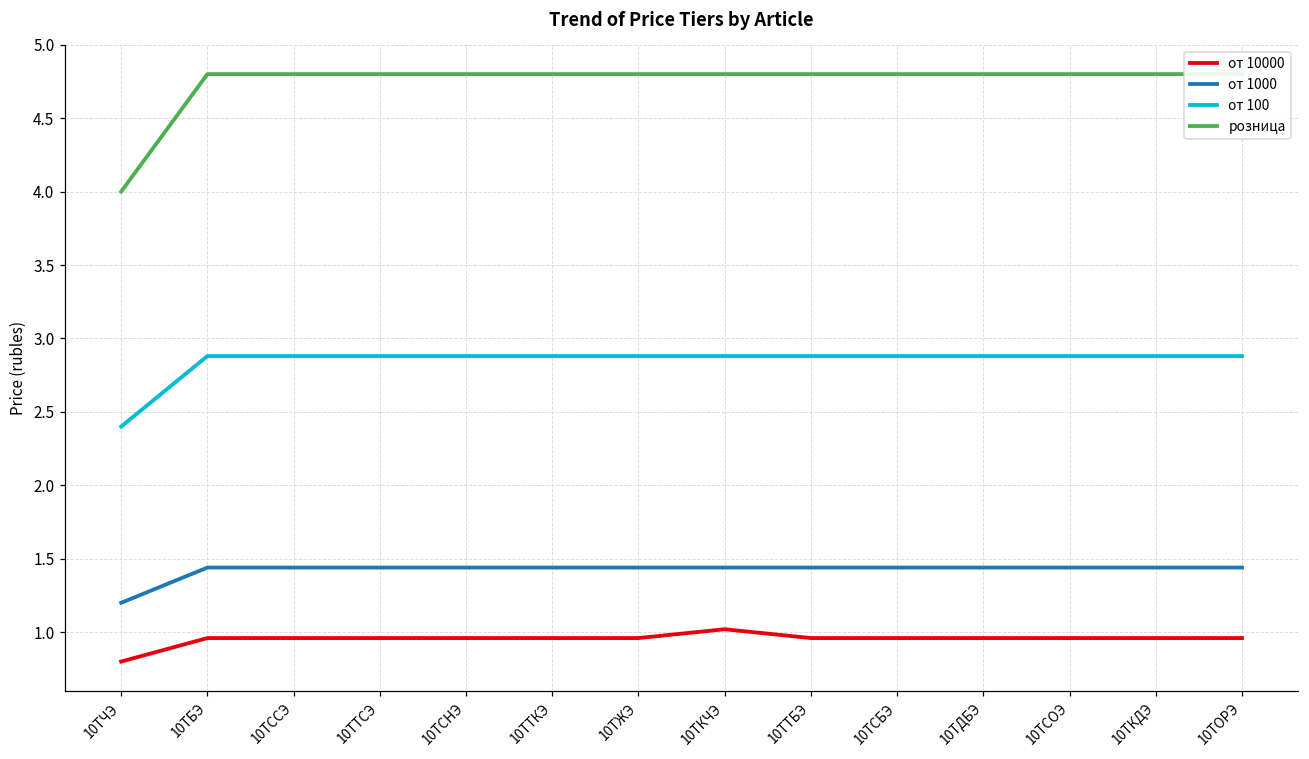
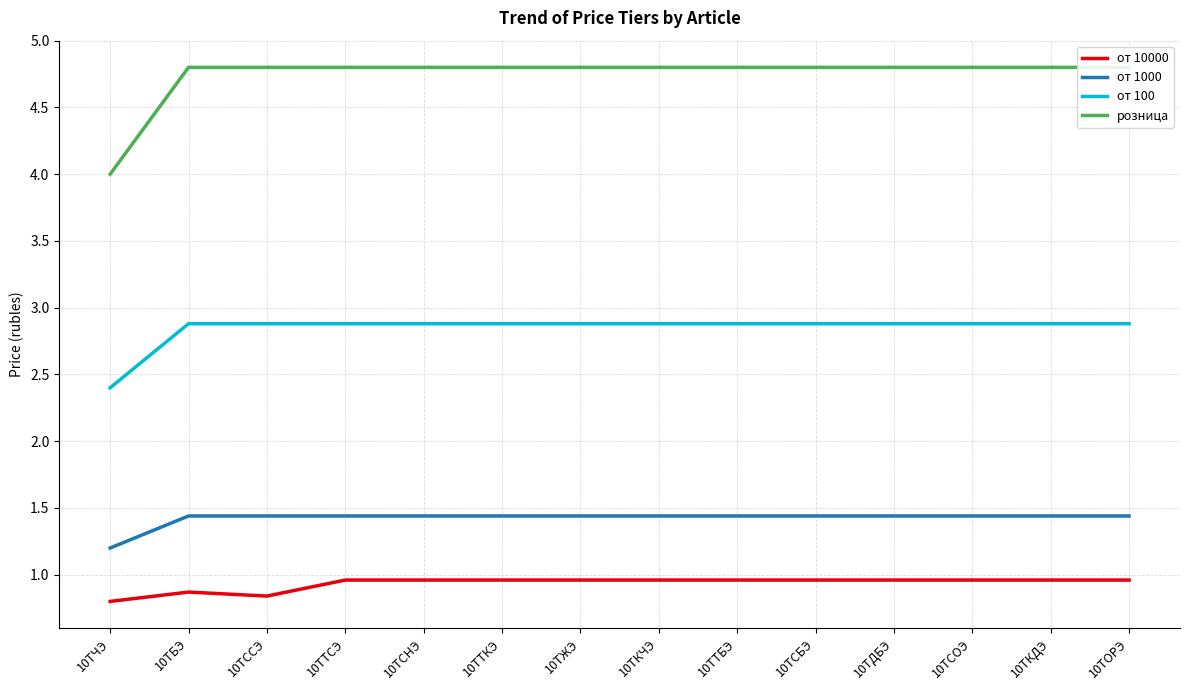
  {
    "от 10000": {
      "10ТЧЭ": 0.80,
-     "10ТБЭ": 0.96,
-     "10ТССЭ": 0.96,
+     "10ТБЭ": 0.87,
+     "10ТССЭ": 0.84,
      "10ТТСЭ": 0.96,
      "10ТСНЭ": 0.96,
      "10ТТКЭ": 0.96,
      "10ТЖЭ": 0.96,
-     "10ТКЧЭ": 1.02,
+     "10ТКЧЭ": 0.96,
      "10ТТБЭ": 0.96,
      "10ТСБЭ": 0.96,
      "10ТДБЭ": 0.96,
      "10ТСОЭ": 0.96,
      "10ТКДЭ": 0.96,
      "10ТОРЭ": 0.96
    },
    "от 1000": {
      "10ТЧЭ": 1.20,
      "10ТБЭ": 1.44,
      "10ТССЭ": 1.44,
      "10ТТСЭ": 1.44,
      "10ТСНЭ": 1.44,
      "10ТТКЭ": 1.44,
      "10ТЖЭ": 1.44,
      "10ТКЧЭ": 1.44,
      "10ТТБЭ": 1.44,
      "10ТСБЭ": 1.44,
      "10ТДБЭ": 1.44,
      "10ТСОЭ": 1.44,
      "10ТКДЭ": 1.44,
      "10ТОРЭ": 1.44
    },
    "от 100": {
      "10ТЧЭ": 2.40,
      "10ТБЭ": 2.88,
      "10ТССЭ": 2.88,
      "10ТТСЭ": 2.88,
      "10ТСНЭ": 2.88,
      "10ТТКЭ": 2.88,
      "10ТЖЭ": 2.88,
      "10ТКЧЭ": 2.88,
      "10ТТБЭ": 2.88,
      "10ТСБЭ": 2.88,
      "10ТДБЭ": 2.88,
      "10ТСОЭ": 2.88,
      "10ТКДЭ": 2.88,
      "10ТОРЭ": 2.88
    },
    "розница": {
      "10ТЧЭ": 4.00,
      "10ТБЭ": 4.80,
      "10ТССЭ": 4.80,
      "10ТТСЭ": 4.80,
      "10ТСНЭ": 4.80,
      "10ТТКЭ": 4.80,
      "10ТЖЭ": 4.80,
      "10ТКЧЭ": 4.80,
      "10ТТБЭ": 4.80,
      "10ТСБЭ": 4.80,
      "10ТДБЭ": 4.80,
      "10ТСОЭ": 4.80,
      "10ТКДЭ": 4.80
    }
  }
